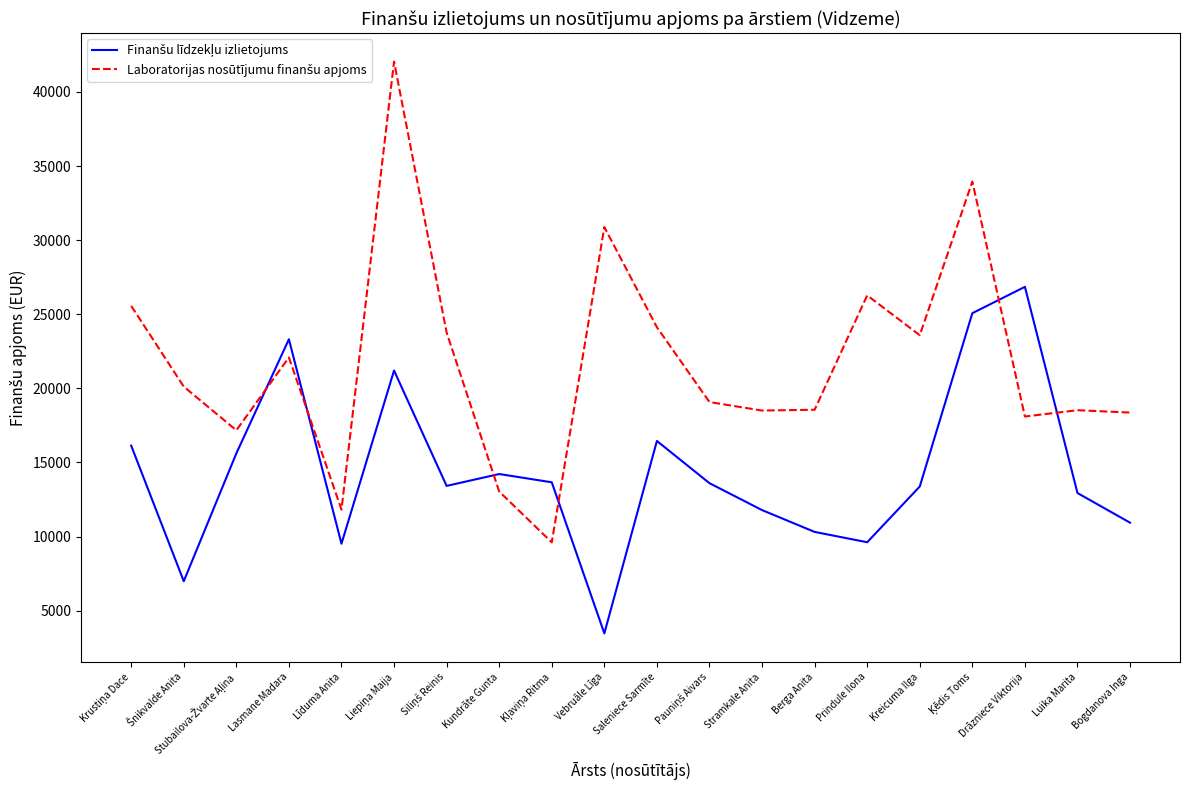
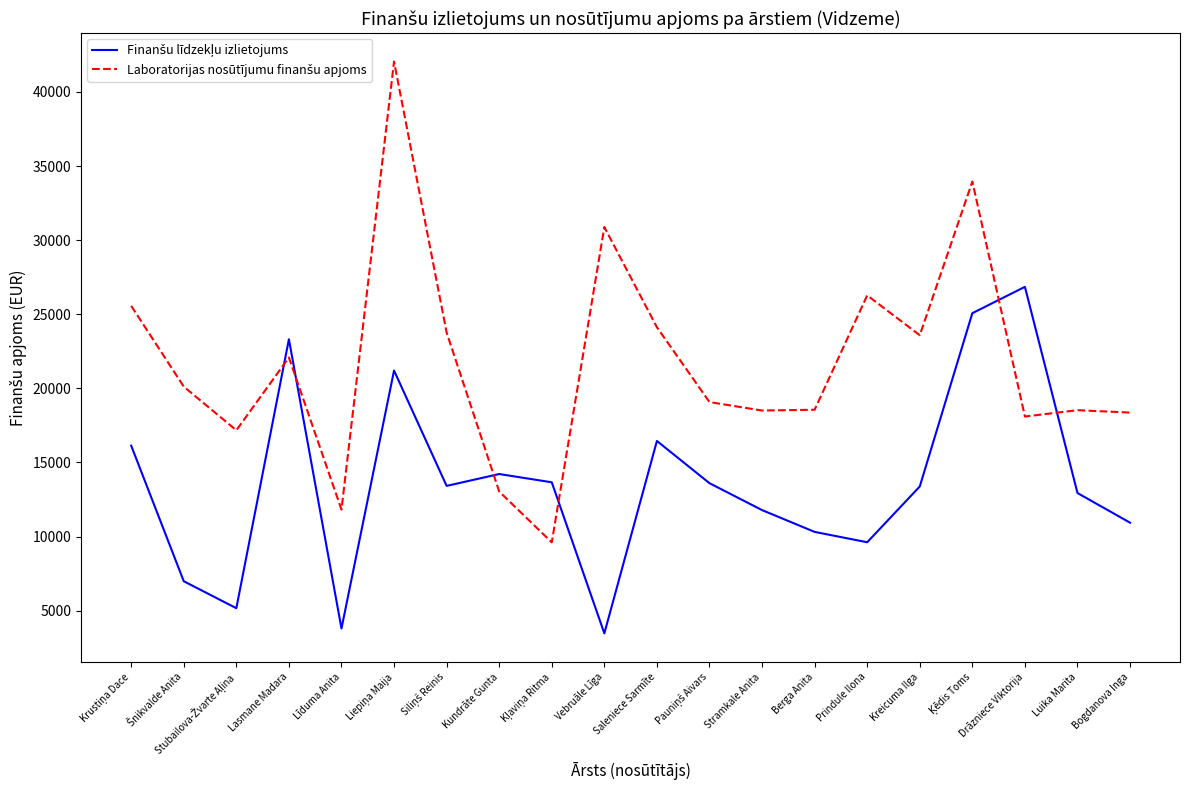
  {
    "Finanšu līdzekļu izlietojums": {
      "Krustiņa Dace": 16100,
      "Šnikvalde Anita": 7000,
-     "Stubailova-Žvarte Aļina": 15600,
+     "Stubailova-Žvarte Aļina": 5200,
      "Lasmane Madara": 23300,
-     "Līduma Anita": 9500,
+     "Līduma Anita": 3800,
      "Liepiņa Maija": 21200,
      "Siliņš Reinis": 13400,
      "Kundrāte Gunta": 14200,
      "Kļaviņa Ritma": 13700,
      "Vebruāle Līga": 3500,
      "Saleniece Sarmīte": 16400,
      "Pauniņš Aivars": 13600,
      "Stramkale Anita": 11800,
      "Berga Anita": 10300,
      "Prindule Ilona": 9600,
      "Kreicuma Ilga": 13400,
      "Ķēdis Toms": 25100,
      "Drāzniece Viktorija": 26800,
      "Luika Marita": 12900,
      "Bogdanova Inga": 10900
    },
    "Laboratorijas nosūtījumu finanšu apjoms": {
      "Krustiņa Dace": 25600,
      "Šnikvalde Anita": 20100,
      "Stubailova-Žvarte Aļina": 17200,
      "Lasmane Madara": 22100,
      "Līduma Anita": 11800,
      "Liepiņa Maija": 42000,
      "Siliņš Reinis": 23800,
      "Kundrāte Gunta": 13000,
      "Kļaviņa Ritma": 9600,
      "Vebruāle Līga": 30900,
      "Saleniece Sarmīte": 24100,
      "Pauniņš Aivars": 19100,
      "Stramkale Anita": 18500,
      "Berga Anita": 18600,
      "Prindule Ilona": 26300,
      "Kreicuma Ilga": 23600,
      "Ķēdis Toms": 33900,
      "Drāzniece Viktorija": 18100,
      "Luika Marita": 18500,
      "Bogdanova Inga": 18400
    }
  }
